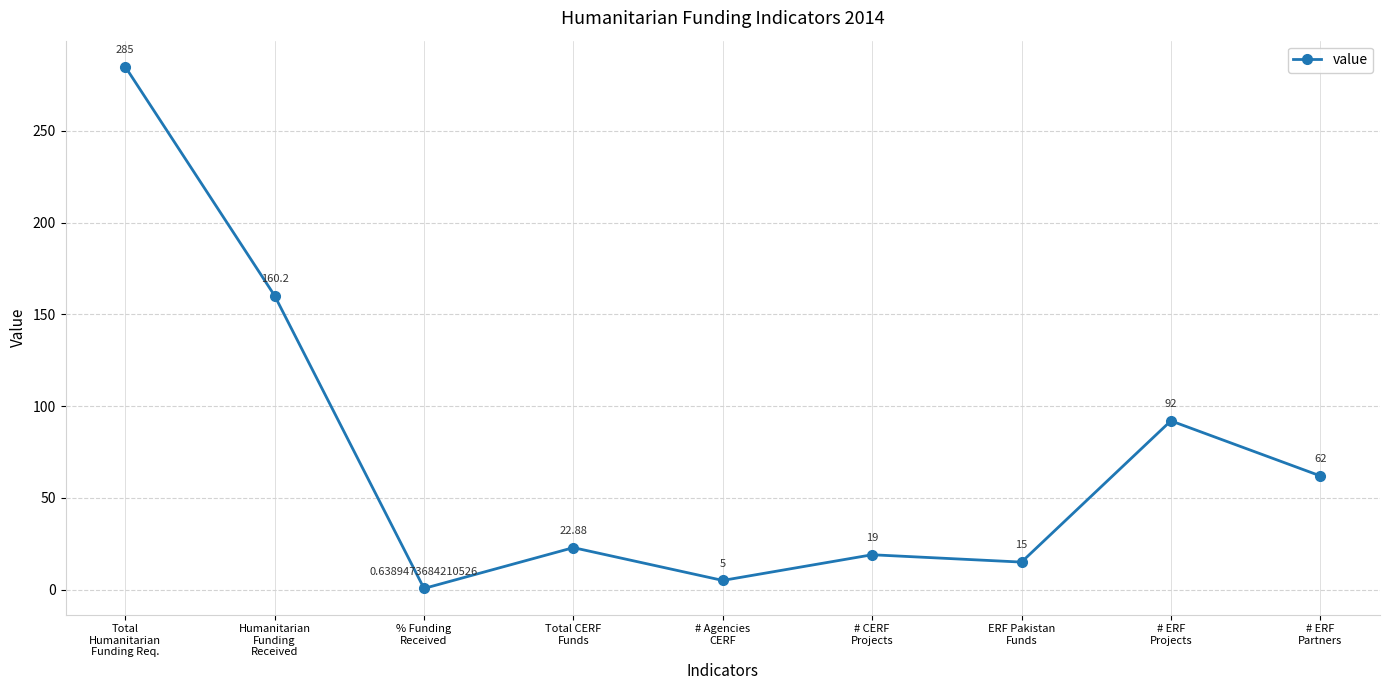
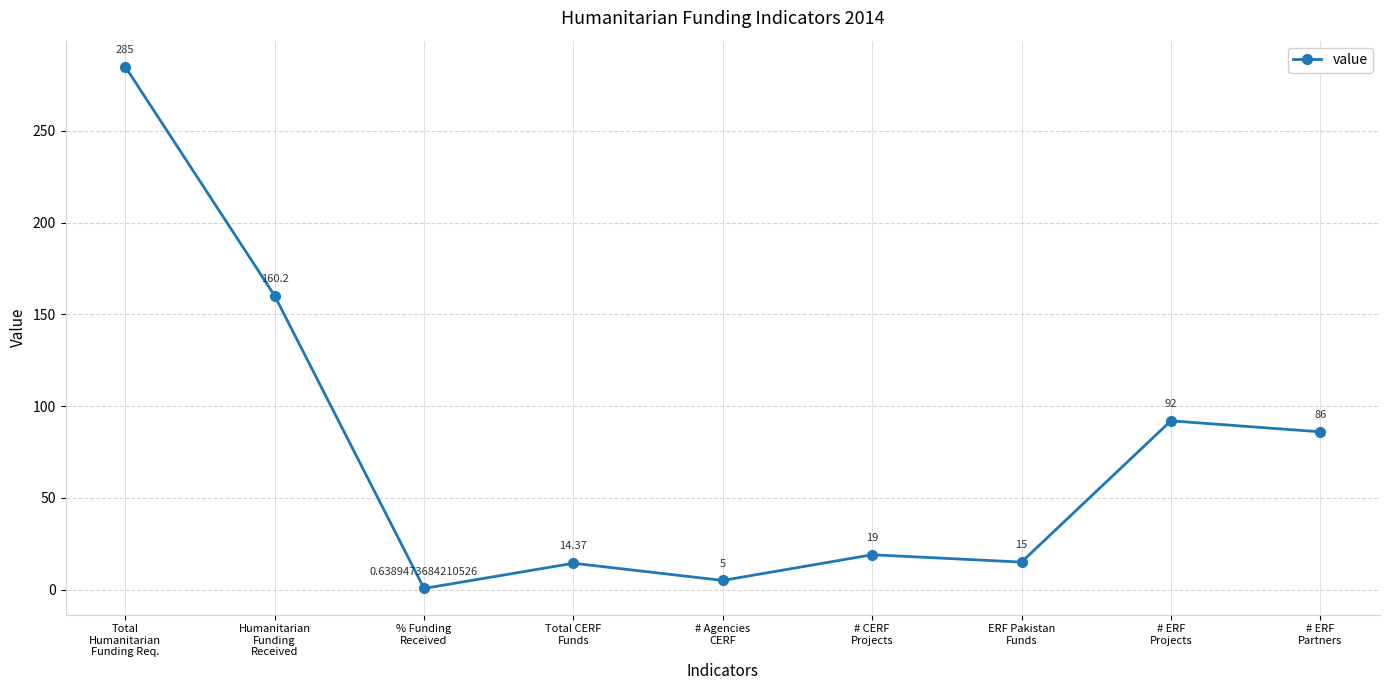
  {
    "Total Humanitarian Funding Req.": 285,
    "Humanitarian Funding Received": 160.2,
    "% Funding Received": 0.6389473684210526,
-   "Total CERF Funds": 22.88,
+   "Total CERF Funds": 14.37,
    "# Agencies CERF": 5,
    "# CERF Projects": 19,
    "ERF Pakistan Funds": 15,
    "# ERF Projects": 92,
-   "# ERF Partners": 62
+   "# ERF Partners": 86
  }
